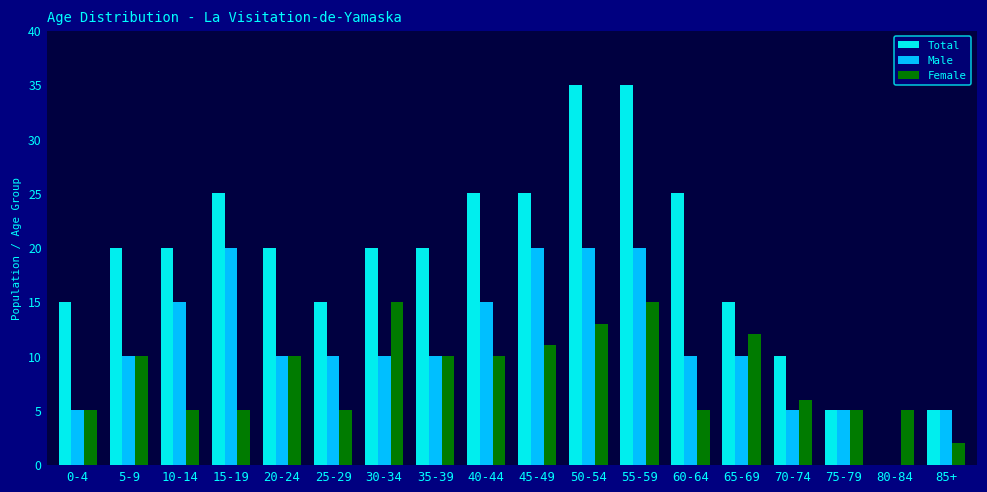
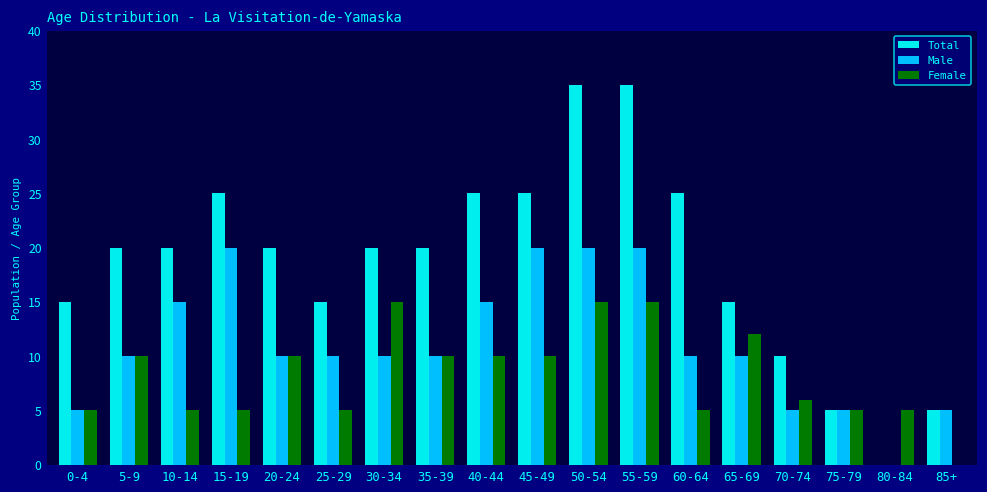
  {
    "Female": {
      "0-4": 5,
      "5-9": 10,
      "10-14": 5,
      "15-19": 5,
      "20-24": 10,
      "25-29": 5,
      "30-34": 15,
      "35-39": 10,
      "40-44": 10,
-     "45-49": 11,
-     "50-54": 13,
+     "45-49": 10,
+     "50-54": 15,
      "55-59": 15,
      "60-64": 5,
      "65-69": 12,
      "70-74": 6,
      "75-79": 5,
      "80-84": 5,
-     "85+": 2
+     "85+": 0
    }
  }
